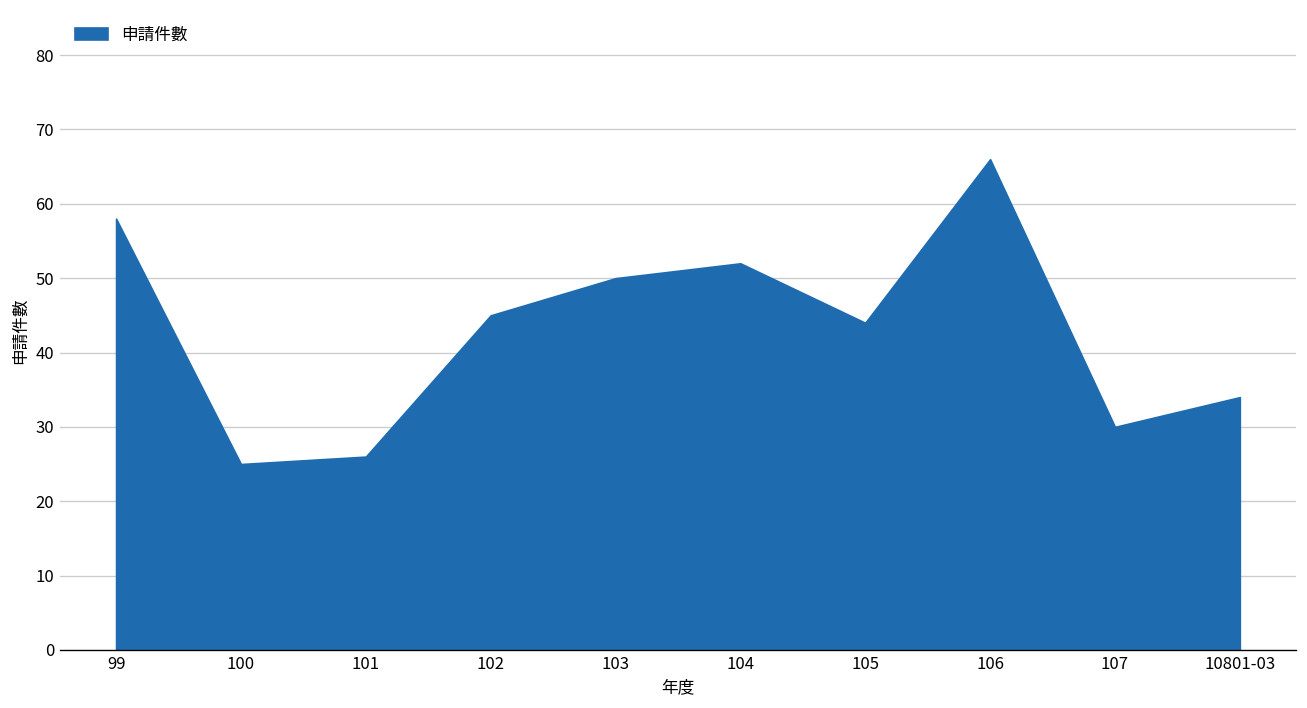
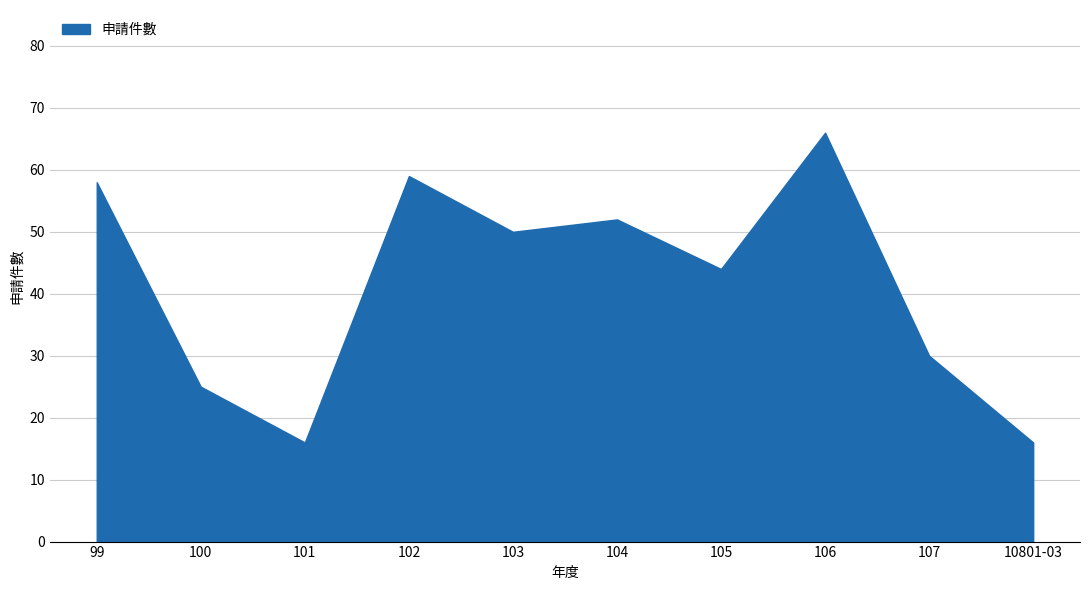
  {
    "99": 58,
    "100": 25,
-   "101": 26,
-   "102": 45,
+   "101": 16,
+   "102": 59,
    "103": 50,
    "104": 52,
    "105": 44,
    "106": 66,
    "107": 30,
-   "10801-03": 34
+   "10801-03": 16
  }
